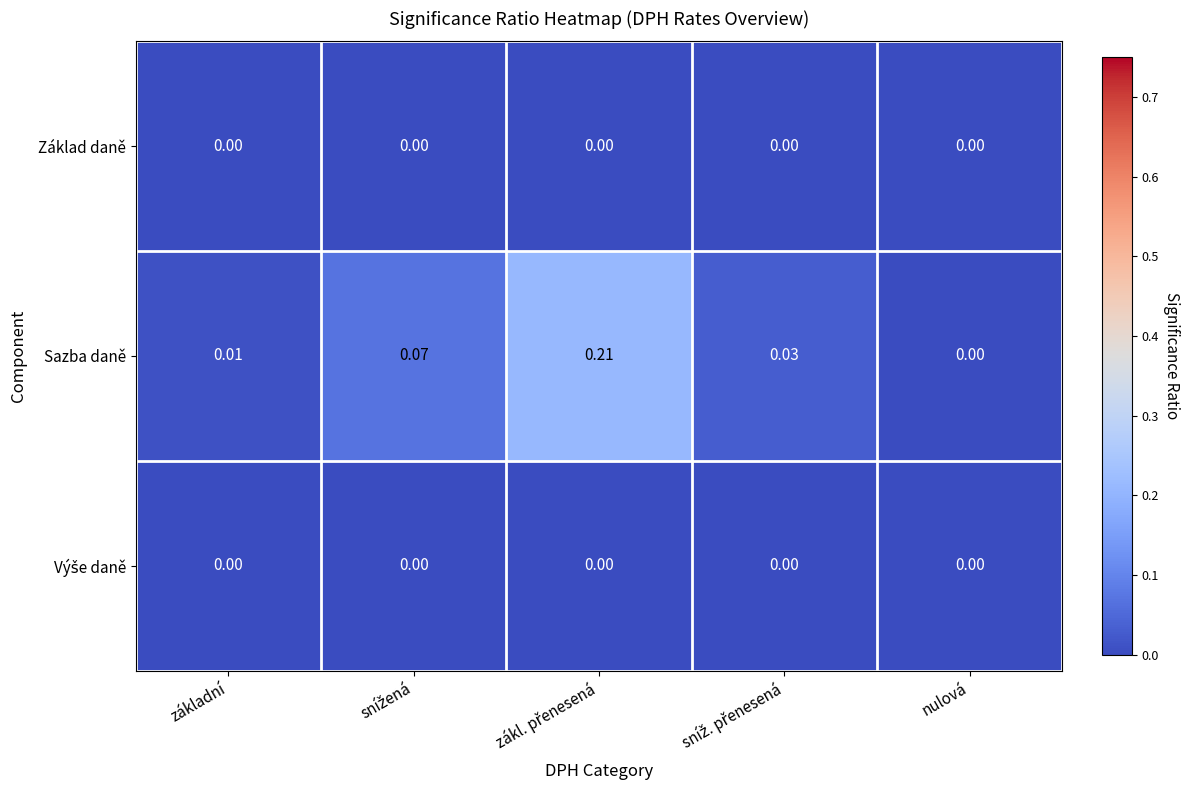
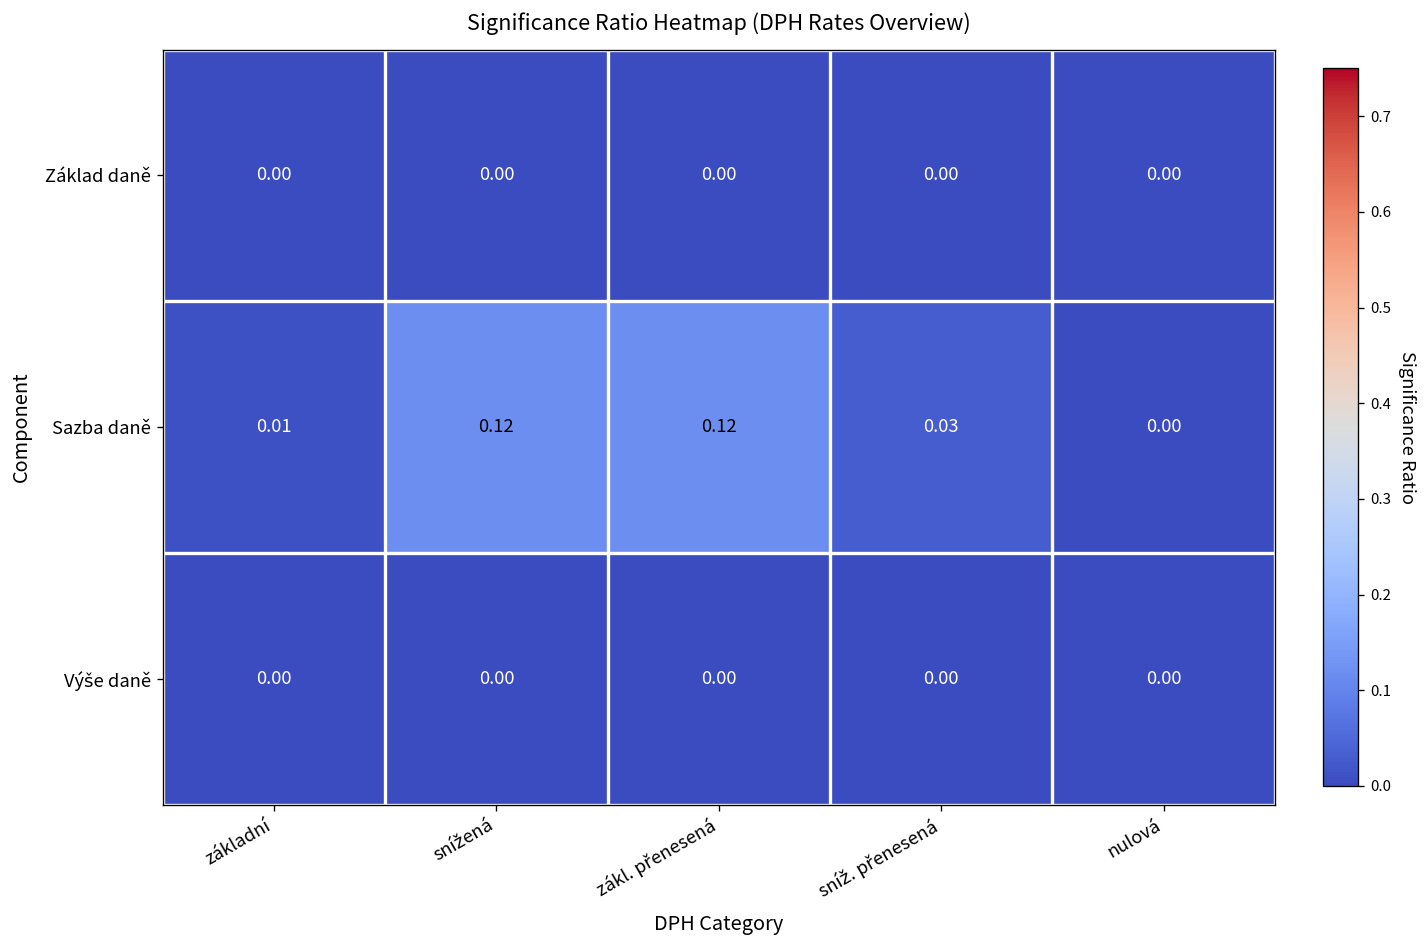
  {
    "Základ daně": {
      "základní": 0.00,
      "snížená": 0.00,
      "zákl. přenesená": 0.00,
      "sníž. přenesená": 0.00,
      "nulová": 0.00
    },
    "Sazba daně": {
      "základní": 0.01,
-     "snížená": 0.07,
-     "zákl. přenesená": 0.21,
+     "snížená": 0.12,
+     "zákl. přenesená": 0.12,
      "sníž. přenesená": 0.03,
      "nulová": 0.00
    },
    "Výše daně": {
      "základní": 0.00,
      "snížená": 0.00,
      "zákl. přenesená": 0.00,
      "sníž. přenesená": 0.00,
      "nulová": 0.00
    }
  }
